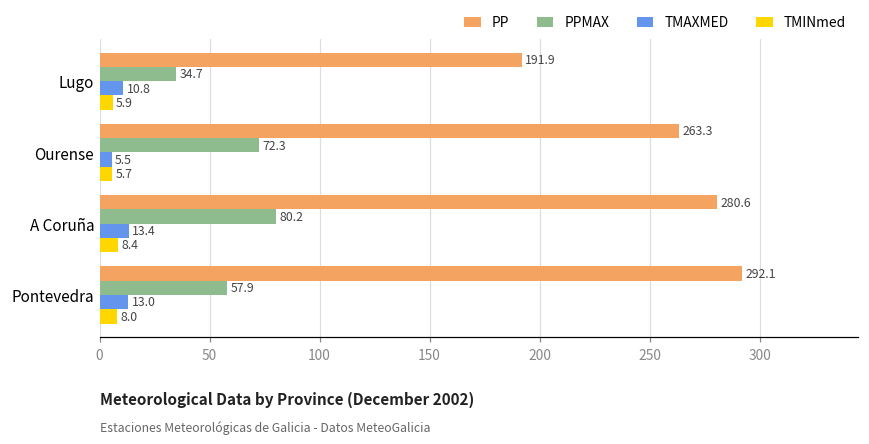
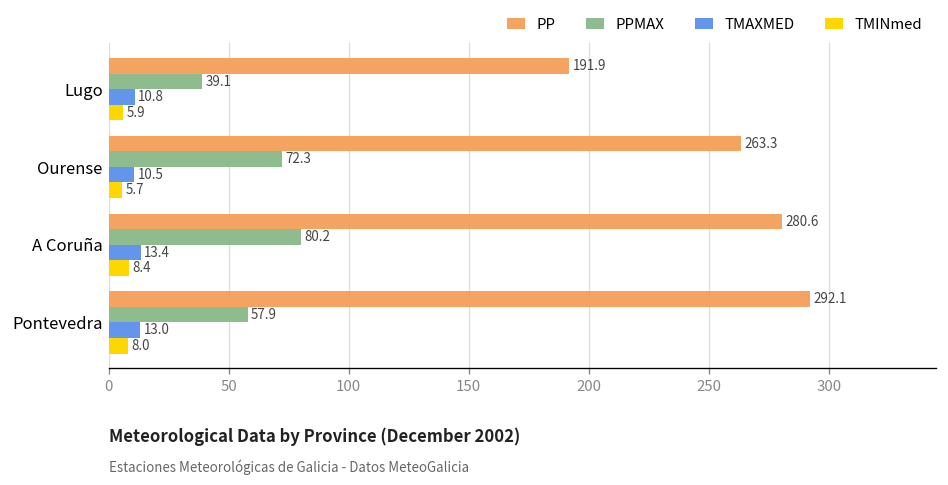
  {
    "PP": {
      "Lugo": 191.9,
      "Ourense": 263.3,
      "A Coruña": 280.6,
      "Pontevedra": 292.1
    },
    "PPMAX": {
-     "Lugo": 34.7,
+     "Lugo": 39.1,
      "Ourense": 72.3,
      "A Coruña": 80.2,
      "Pontevedra": 57.9
    },
    "TMAXMED": {
      "Lugo": 10.8,
-     "Ourense": 5.5,
+     "Ourense": 10.5,
      "A Coruña": 13.4,
      "Pontevedra": 13.0
    },
    "TMINmed": {
      "Lugo": 5.9,
      "Ourense": 5.7,
      "A Coruña": 8.4,
      "Pontevedra": 8.0
    }
  }
